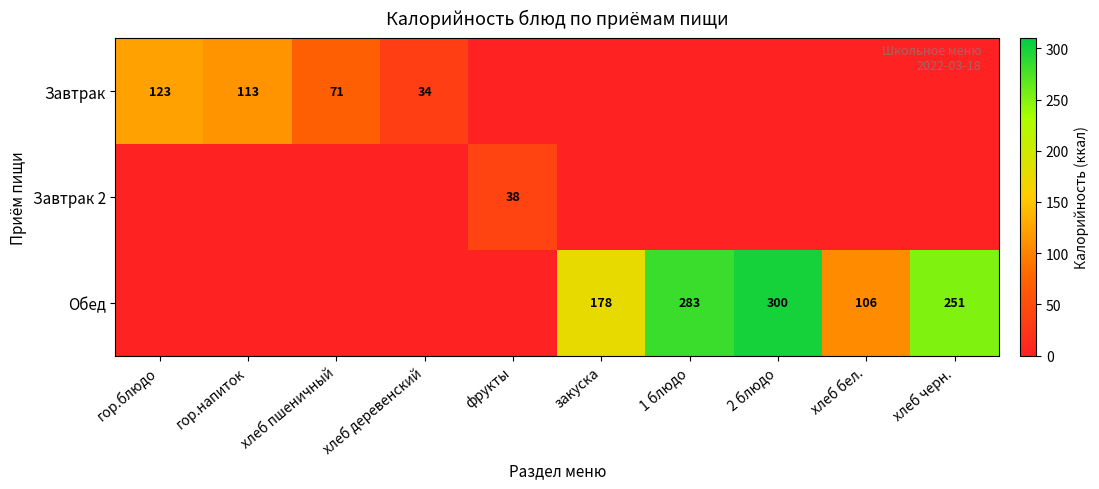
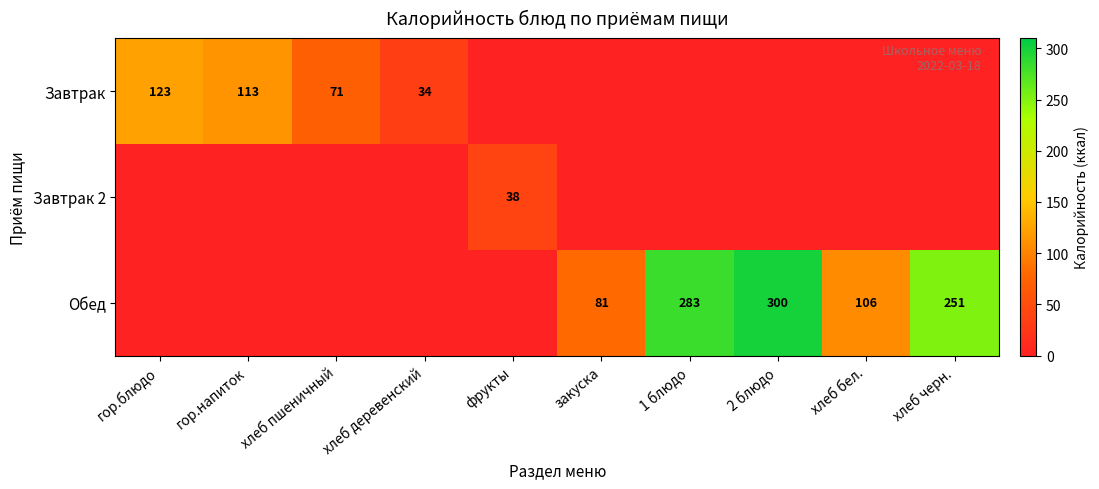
  {
    "Завтрак": {
      "гор.блюдо": 123,
      "гор.напиток": 113,
      "хлеб пшеничный": 71,
      "хлеб деревенский": 34
    },
    "Завтрак 2": {
      "фрукты": 38
    },
    "Обед": {
-     "закуска": 178,
+     "закуска": 81,
      "1 блюдо": 283,
      "2 блюдо": 300,
      "хлеб бел.": 106,
      "хлеб черн.": 251
    }
  }
